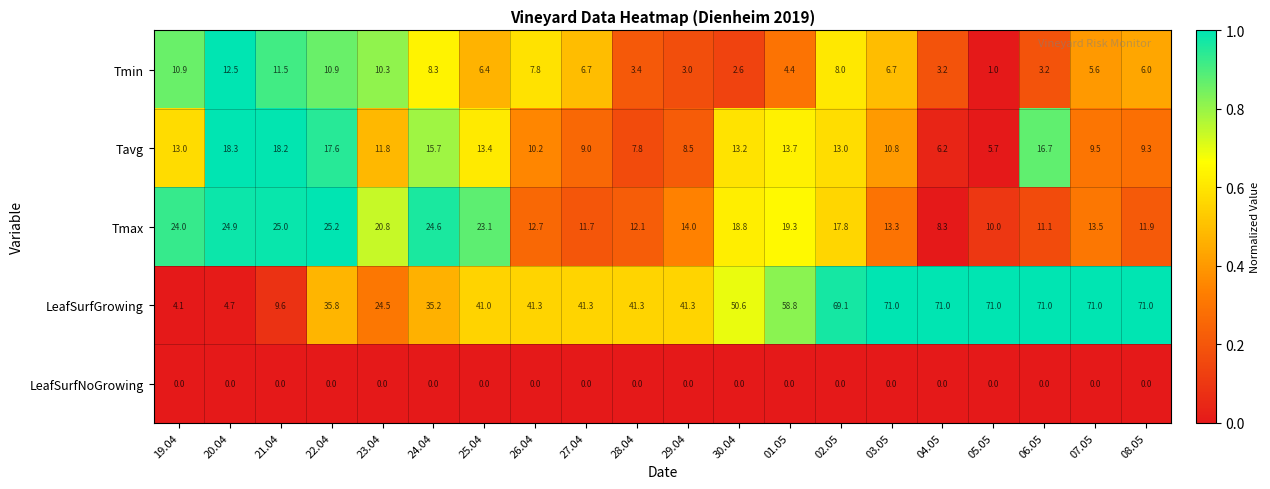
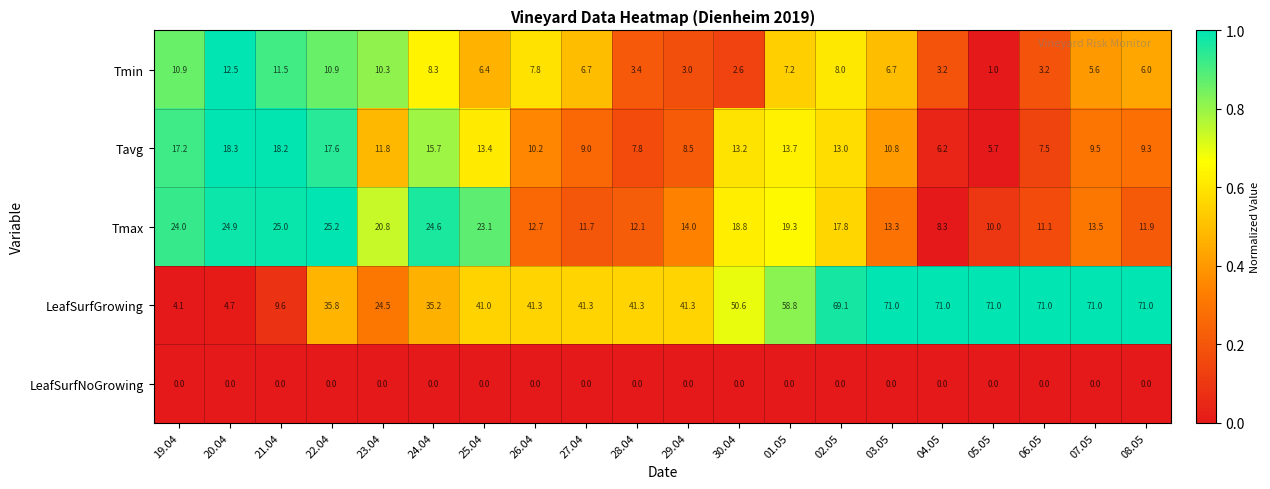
  {
    "Tmin": {
      "19.04": 10.9,
      "20.04": 12.5,
      "21.04": 11.5,
      "22.04": 10.9,
      "23.04": 10.3,
      "24.04": 8.3,
      "25.04": 6.4,
      "26.04": 7.8,
      "27.04": 6.7,
      "28.04": 3.4,
      "29.04": 3.0,
      "30.04": 2.6,
-     "01.05": 4.4,
+     "01.05": 7.2,
      "02.05": 8.0,
      "03.05": 6.7,
      "04.05": 3.2,
      "05.05": 1.0,
      "06.05": 3.2,
      "08.05": 6.0
    },
    "Tavg": {
-     "19.04": 13.0,
+     "19.04": 17.2,
      "20.04": 18.3,
      "21.04": 18.2,
      "22.04": 17.6,
      "23.04": 11.8,
      "24.04": 15.7,
      "25.04": 13.4,
      "26.04": 10.2,
      "27.04": 9.0,
      "28.04": 7.8,
      "29.04": 8.5,
      "30.04": 13.2,
      "01.05": 13.7,
      "02.05": 13.0,
      "03.05": 10.8,
      "04.05": 6.2,
      "05.05": 5.7,
-     "06.05": 16.7,
+     "06.05": 7.5,
      "07.05": 9.5,
      "08.05": 9.3
    },
    "Tmax": {
      "19.04": 24.0,
      "20.04": 24.9,
      "21.04": 25.0,
      "22.04": 25.2,
      "23.04": 20.8,
      "24.04": 24.6,
      "25.04": 23.1,
      "26.04": 12.7,
      "27.04": 11.7,
      "28.04": 12.1,
      "29.04": 14.0,
      "30.04": 18.8,
      "01.05": 19.3,
      "02.05": 17.8,
      "03.05": 13.3,
      "04.05": 8.3,
      "05.05": 10.0,
      "06.05": 11.1,
      "07.05": 13.5,
      "08.05": 11.9
    },
    "LeafSurfGrowing": {
      "19.04": 4.1,
      "20.04": 4.7,
      "21.04": 9.6,
      "22.04": 35.8,
      "23.04": 24.5,
      "24.04": 35.2,
      "25.04": 41.0,
      "26.04": 41.3,
      "27.04": 41.3,
      "28.04": 41.3,
      "29.04": 41.3,
      "30.04": 50.6,
      "01.05": 58.8,
      "02.05": 69.1,
      "03.05": 71.0,
      "04.05": 71.0,
      "05.05": 71.0,
      "06.05": 71.0,
      "07.05": 71.0,
      "08.05": 71.0
    },
    "LeafSurfNoGrowing": {
      "19.04": 0.0,
      "20.04": 0.0,
      "21.04": 0.0,
      "22.04": 0.0,
      "23.04": 0.0,
      "24.04": 0.0,
      "25.04": 0.0,
      "26.04": 0.0,
      "27.04": 0.0,
      "28.04": 0.0,
      "29.04": 0.0,
      "30.04": 0.0,
      "01.05": 0.0,
      "02.05": 0.0,
      "03.05": 0.0,
      "04.05": 0.0,
      "05.05": 0.0,
      "06.05": 0.0,
      "07.05": 0.0,
      "08.05": 0.0
    }
  }
